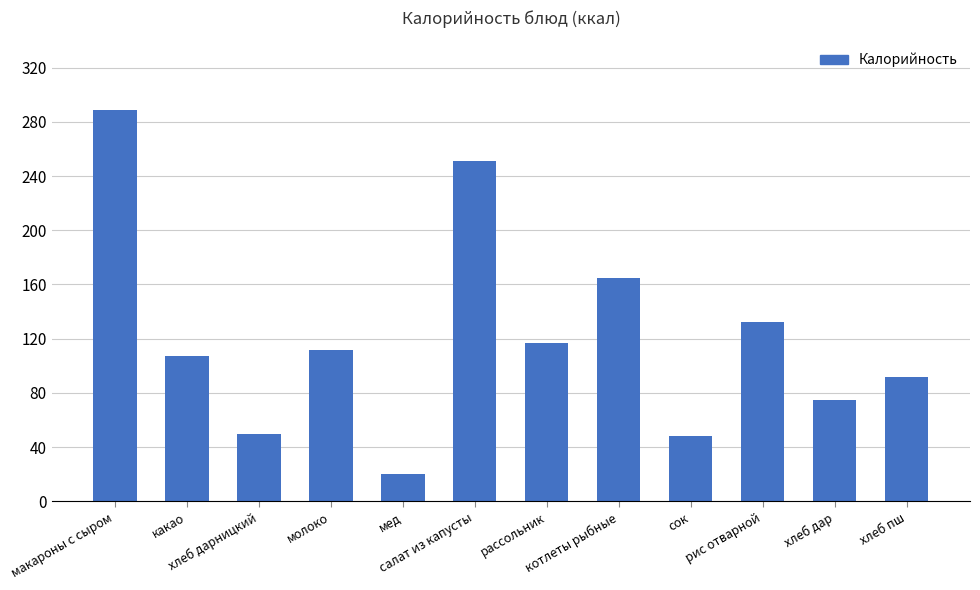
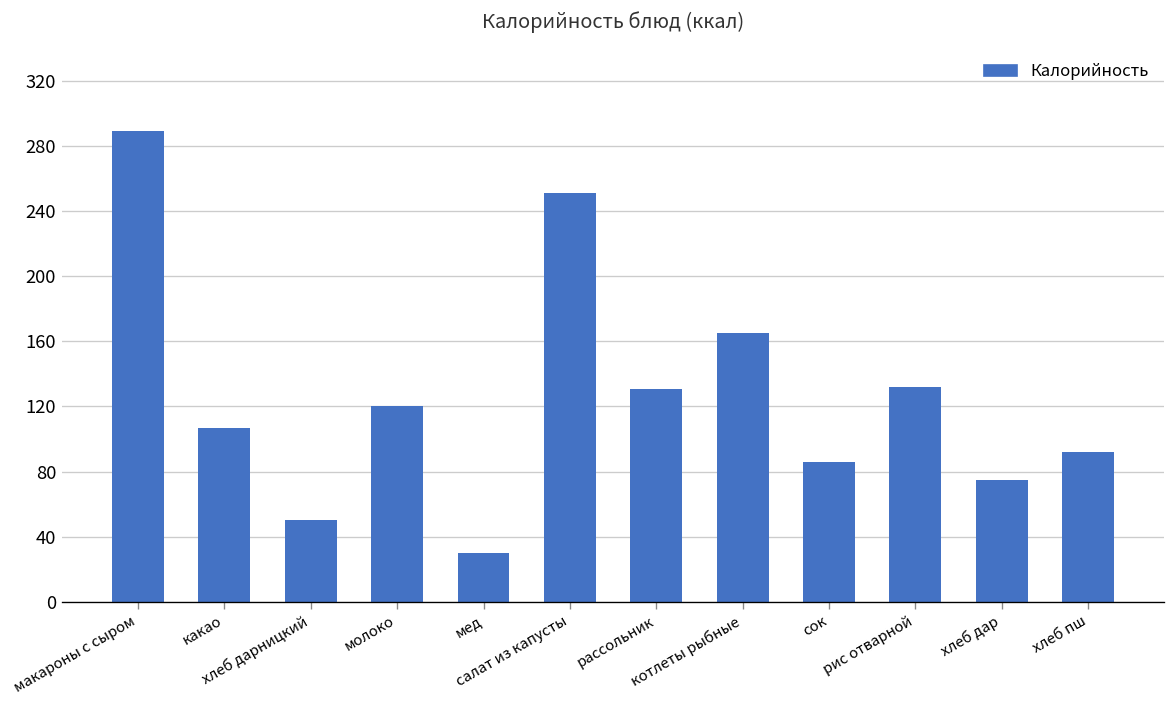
  {
    "макароны с сыром": 289,
    "какао": 107,
    "хлеб дарницкий": 50,
-   "молоко": 112,
-   "мед": 20,
+   "молоко": 120,
+   "мед": 30,
    "салат из капусты": 251,
-   "рассольник": 117,
+   "рассольник": 131,
    "котлеты рыбные": 165,
-   "сок": 48,
+   "сок": 86,
    "рис отварной": 132,
    "хлеб дар": 75,
    "хлеб пш": 92
  }
